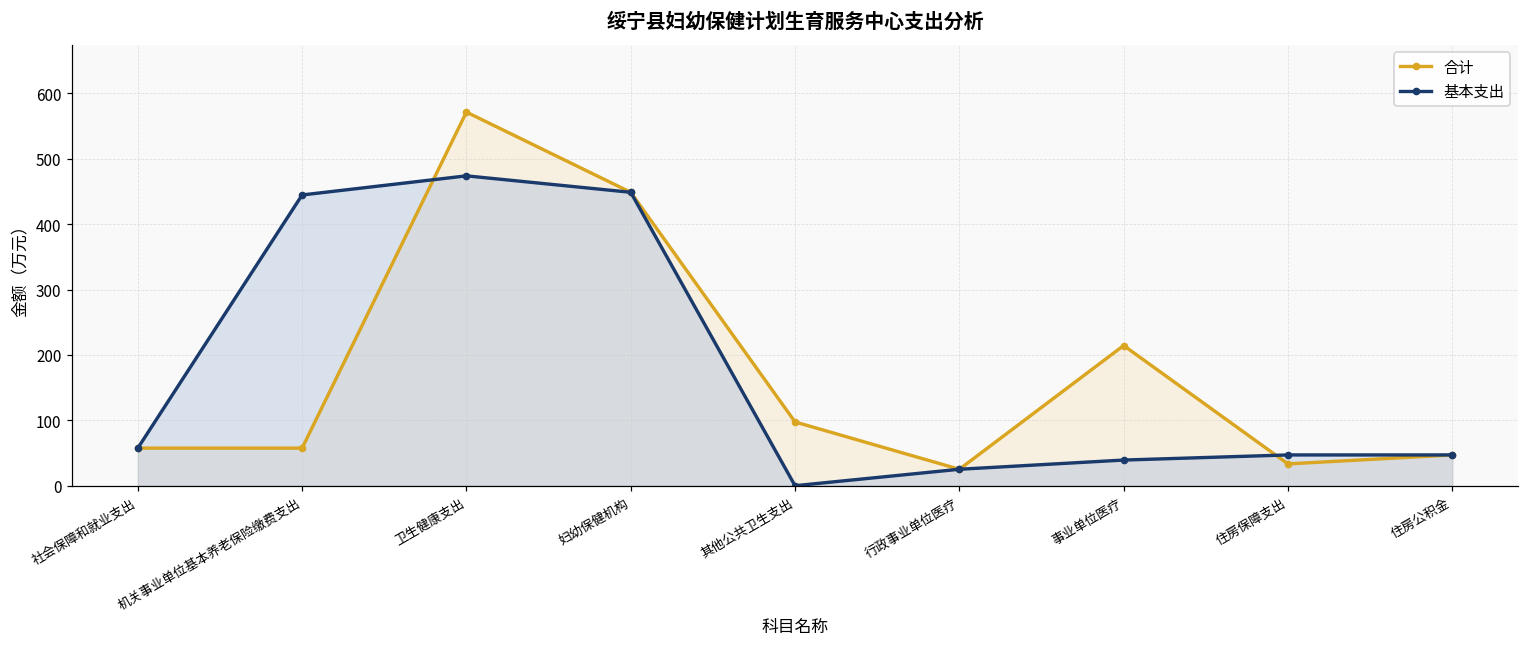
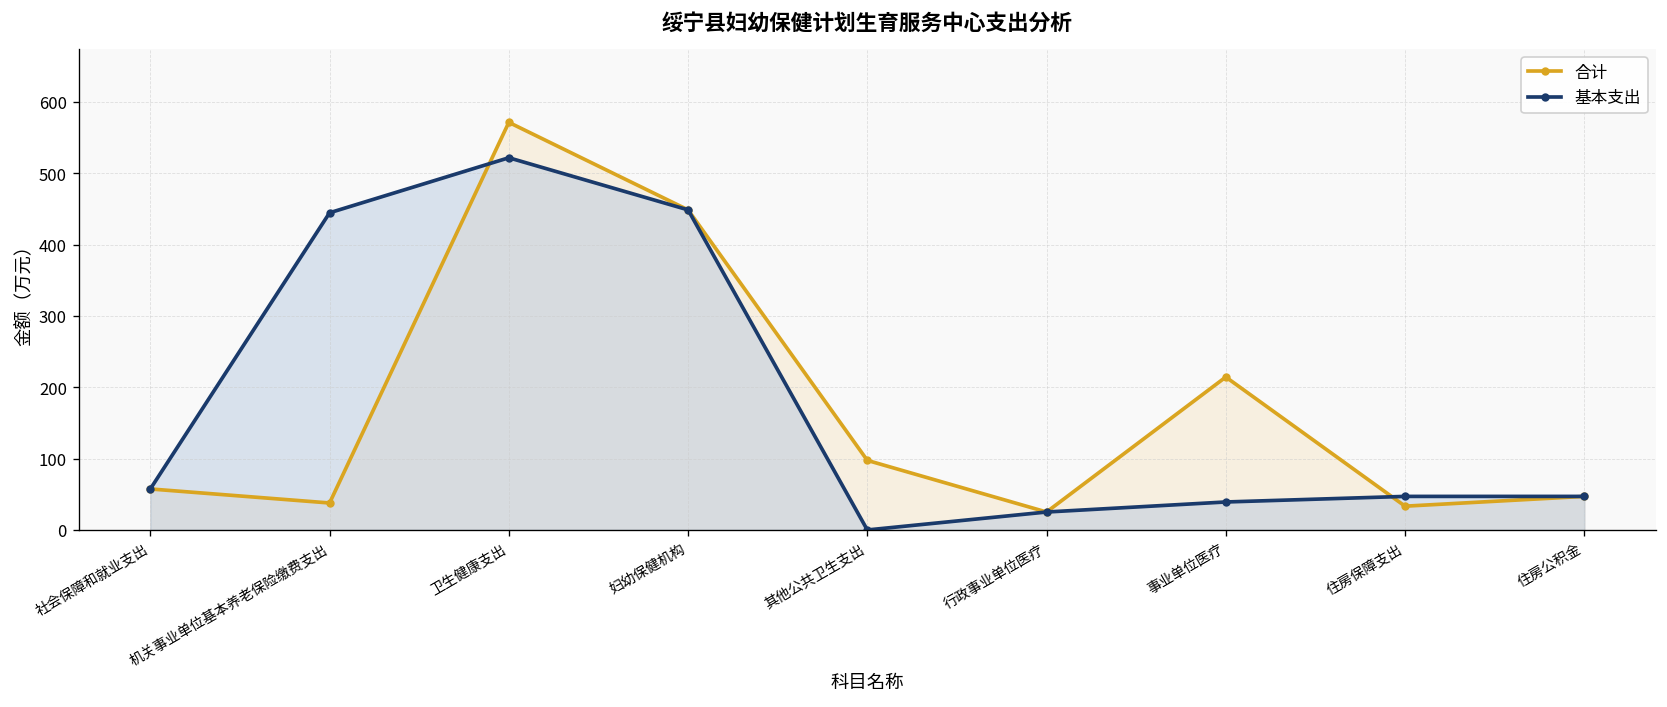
  {
    "合计": {
-     "机关事业单位基本养老保险缴费支出": 60,
+     "机关事业单位基本养老保险缴费支出": 40,
      "卫生健康支出": 570,
      "其他公共卫生支出": 100,
      "事业单位医疗": 210,
      "住房保障支出": 30
    },
    "基本支出": {
      "机关事业单位基本养老保险缴费支出": 440,
-     "卫生健康支出": 470,
+     "卫生健康支出": 520,
      "其他公共卫生支出": 0,
      "事业单位医疗": 40,
      "住房保障支出": 50
    }
  }
